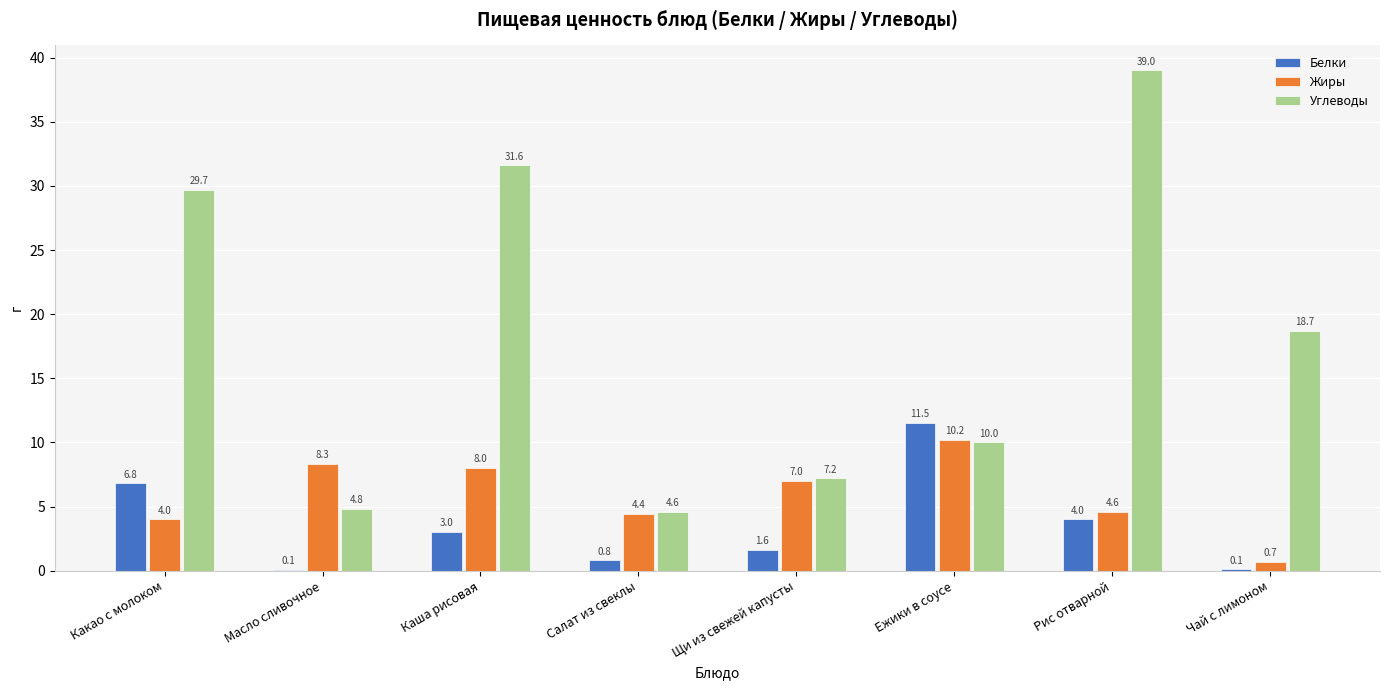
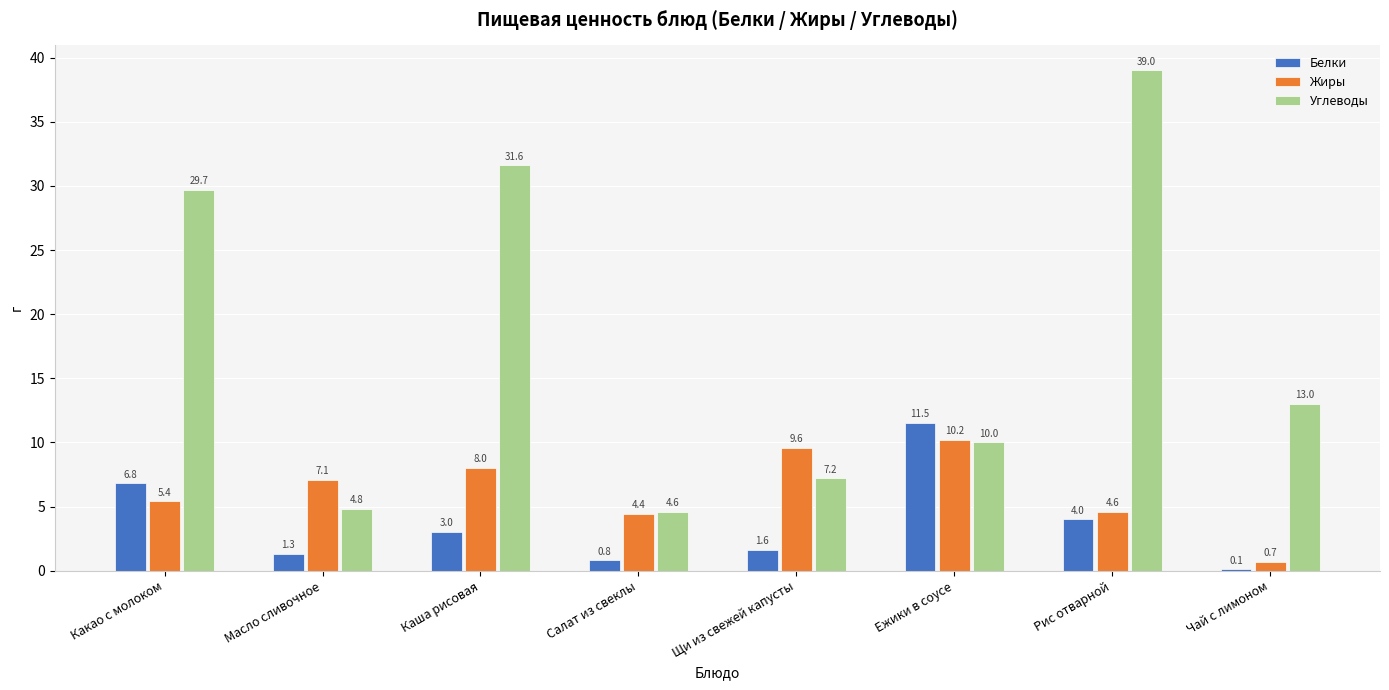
  {
    "Белки": {
      "Какао с молоком": 6.8,
-     "Масло сливочное": 0.1,
+     "Масло сливочное": 1.3,
      "Каша рисовая": 3.0,
      "Салат из свеклы": 0.8,
      "Щи из свежей капусты": 1.6,
      "Ежики в соусе": 11.5,
      "Рис отварной": 4.0,
      "Чай с лимоном": 0.1
    },
    "Жиры": {
-     "Какао с молоком": 4.0,
-     "Масло сливочное": 8.3,
+     "Какао с молоком": 5.4,
+     "Масло сливочное": 7.1,
      "Каша рисовая": 8.0,
      "Салат из свеклы": 4.4,
-     "Щи из свежей капусты": 7.0,
+     "Щи из свежей капусты": 9.6,
      "Ежики в соусе": 10.2,
      "Рис отварной": 4.6,
      "Чай с лимоном": 0.7
    },
    "Углеводы": {
      "Какао с молоком": 29.7,
      "Масло сливочное": 4.8,
      "Каша рисовая": 31.6,
      "Салат из свеклы": 4.6,
      "Щи из свежей капусты": 7.2,
      "Ежики в соусе": 10.0,
      "Рис отварной": 39.0,
-     "Чай с лимоном": 18.7
+     "Чай с лимоном": 13.0
    }
  }
